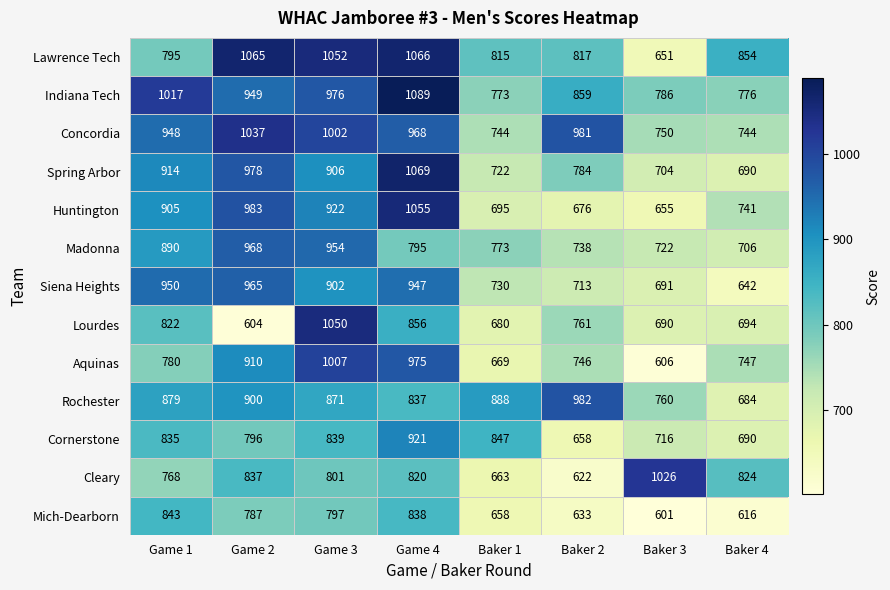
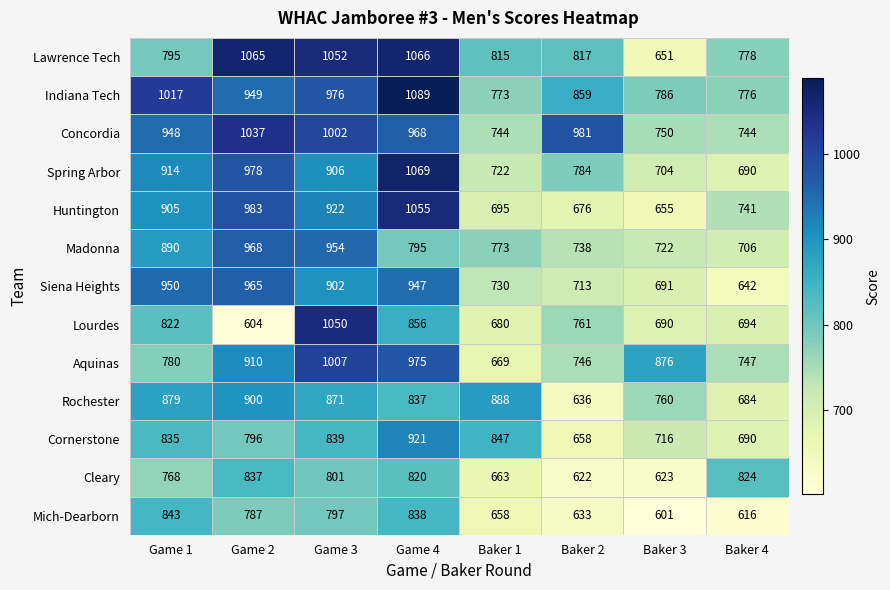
  {
    "Lawrence Tech": {
      "Game 1": 795,
      "Game 2": 1065,
      "Game 3": 1052,
      "Game 4": 1066,
      "Baker 1": 815,
      "Baker 2": 817,
      "Baker 3": 651,
-     "Baker 4": 854
+     "Baker 4": 778
    },
    "Indiana Tech": {
      "Game 1": 1017,
      "Game 2": 949,
      "Game 3": 976,
      "Game 4": 1089,
      "Baker 1": 773,
      "Baker 2": 859,
      "Baker 3": 786,
      "Baker 4": 776
    },
    "Concordia": {
      "Game 1": 948,
      "Game 2": 1037,
      "Game 3": 1002,
      "Game 4": 968,
      "Baker 1": 744,
      "Baker 2": 981,
      "Baker 3": 750,
      "Baker 4": 744
    },
    "Spring Arbor": {
      "Game 1": 914,
      "Game 2": 978,
      "Game 3": 906,
      "Game 4": 1069,
      "Baker 1": 722,
      "Baker 2": 784,
      "Baker 3": 704,
      "Baker 4": 690
    },
    "Huntington": {
      "Game 1": 905,
      "Game 2": 983,
      "Game 3": 922,
      "Game 4": 1055,
      "Baker 1": 695,
      "Baker 2": 676,
      "Baker 3": 655,
      "Baker 4": 741
    },
    "Madonna": {
      "Game 1": 890,
      "Game 2": 968,
      "Game 3": 954,
      "Game 4": 795,
      "Baker 1": 773,
      "Baker 2": 738,
      "Baker 3": 722,
      "Baker 4": 706
    },
    "Siena Heights": {
      "Game 1": 950,
      "Game 2": 965,
      "Game 3": 902,
      "Game 4": 947,
      "Baker 1": 730,
      "Baker 2": 713,
      "Baker 3": 691,
      "Baker 4": 642
    },
    "Lourdes": {
      "Game 1": 822,
      "Game 2": 604,
      "Game 3": 1050,
      "Game 4": 856,
      "Baker 1": 680,
      "Baker 2": 761,
      "Baker 3": 690,
      "Baker 4": 694
    },
    "Aquinas": {
      "Game 1": 780,
      "Game 2": 910,
      "Game 3": 1007,
      "Game 4": 975,
      "Baker 1": 669,
      "Baker 2": 746,
-     "Baker 3": 606,
+     "Baker 3": 876,
      "Baker 4": 747
    },
    "Rochester": {
      "Game 1": 879,
      "Game 2": 900,
      "Game 3": 871,
      "Game 4": 837,
      "Baker 1": 888,
-     "Baker 2": 982,
+     "Baker 2": 636,
      "Baker 3": 760,
      "Baker 4": 684
    },
    "Cornerstone": {
      "Game 1": 835,
      "Game 2": 796,
      "Game 3": 839,
      "Game 4": 921,
      "Baker 1": 847,
      "Baker 2": 658,
      "Baker 3": 716,
      "Baker 4": 690
    },
    "Cleary": {
      "Game 1": 768,
      "Game 2": 837,
      "Game 3": 801,
      "Game 4": 820,
      "Baker 1": 663,
      "Baker 2": 622,
-     "Baker 3": 1026,
+     "Baker 3": 623,
      "Baker 4": 824
    },
    "Mich-Dearborn": {
      "Game 1": 843,
      "Game 2": 787,
      "Game 3": 797,
      "Game 4": 838,
      "Baker 1": 658,
      "Baker 2": 633,
      "Baker 3": 601,
      "Baker 4": 616
    }
  }
